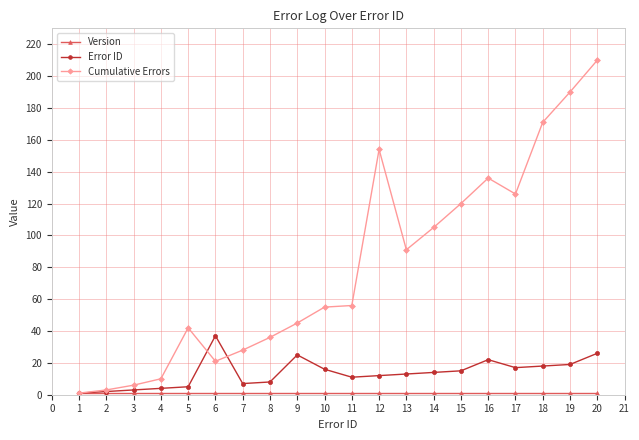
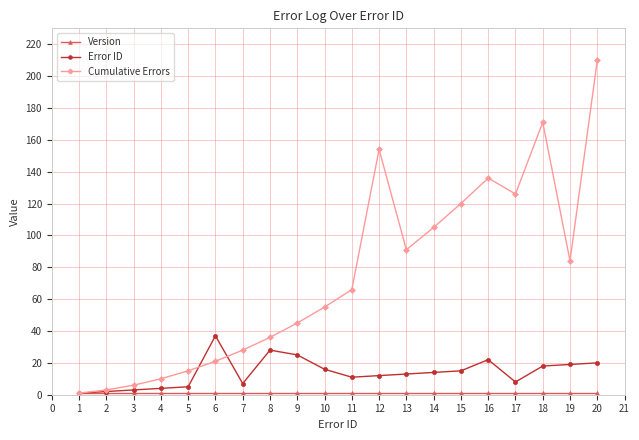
  {
    "Version": {
      "3": 1,
      "4": 1,
      "5": 1,
      "6": 1,
      "7": 1,
      "8": 1,
      "9": 1,
      "10": 1,
      "11": 1,
      "12": 1,
      "13": 1,
      "14": 1,
      "15": 1,
      "16": 1,
      "17": 1,
      "18": 1,
      "19": 1,
      "20": 1
    },
    "Error ID": {
      "3": 3,
      "4": 4,
      "5": 5,
      "6": 37,
      "7": 7,
-     "8": 8,
+     "8": 28,
      "9": 25,
      "10": 16,
      "11": 11,
      "12": 12,
      "13": 13,
      "14": 14,
      "15": 15,
      "16": 22,
-     "17": 17,
+     "17": 8,
      "18": 18,
      "19": 19,
-     "20": 26
+     "20": 20
    },
    "Cumulative Errors": {
      "3": 6,
      "4": 10,
-     "5": 42,
+     "5": 15,
      "6": 21,
      "7": 28,
      "8": 36,
      "9": 45,
      "10": 55,
-     "11": 56,
+     "11": 66,
      "12": 154,
      "13": 91,
      "14": 105,
      "15": 120,
      "16": 136,
      "17": 126,
      "18": 171,
-     "19": 190,
+     "19": 84,
      "20": 210
    }
  }
